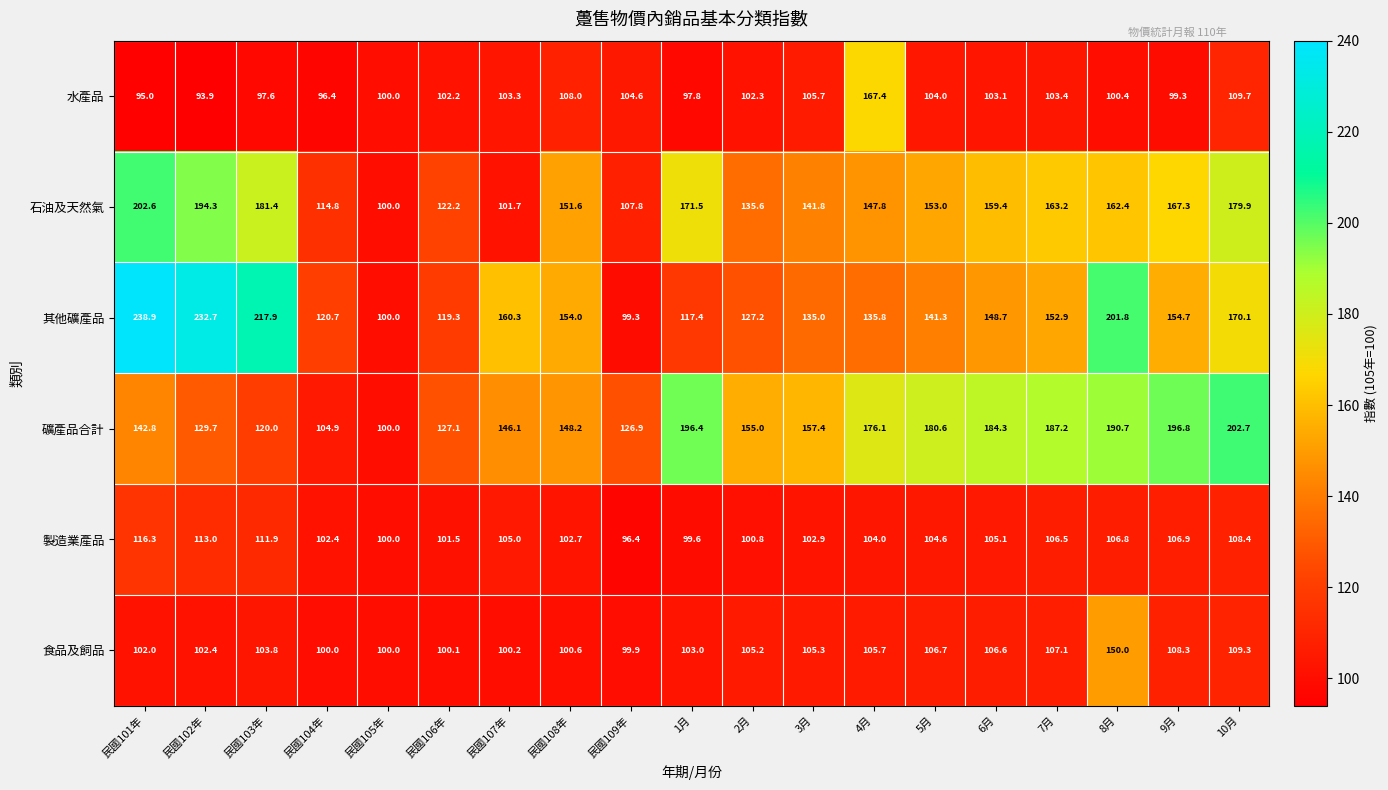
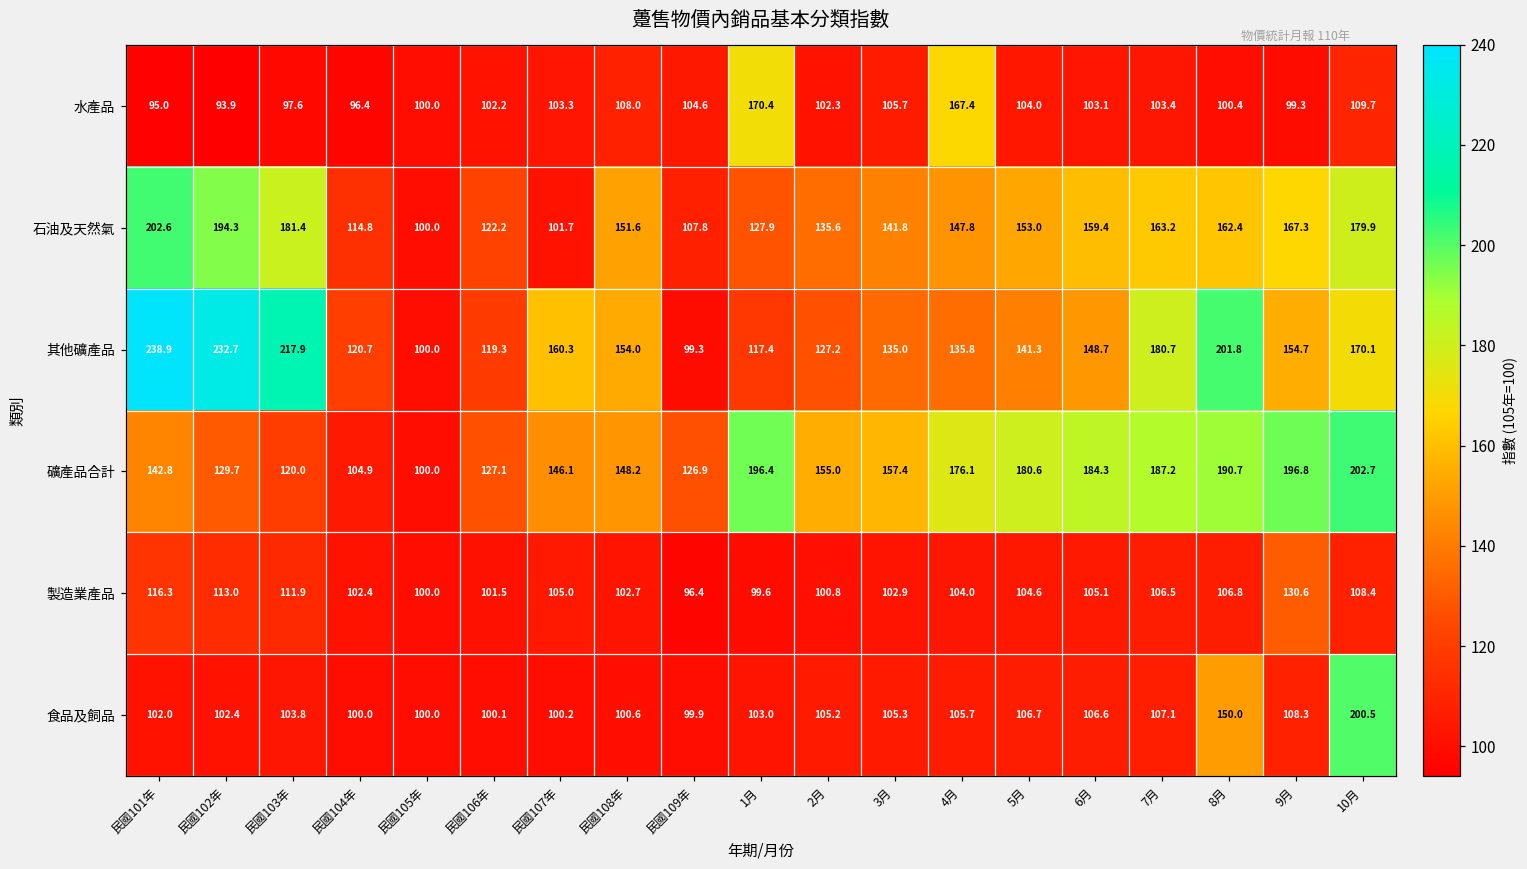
  {
    "水產品": {
      "民國101年": 95.0,
      "民國102年": 93.9,
      "民國103年": 97.6,
      "民國104年": 96.4,
      "民國105年": 100.0,
      "民國106年": 102.2,
      "民國107年": 103.3,
      "民國108年": 108.0,
      "民國109年": 104.6,
-     "1月": 97.8,
+     "1月": 170.4,
      "2月": 102.3,
      "3月": 105.7,
      "4月": 167.4,
      "5月": 104.0,
      "6月": 103.1,
      "7月": 103.4,
      "8月": 100.4,
      "9月": 99.3,
      "10月": 109.7
    },
    "石油及天然氣": {
      "民國101年": 202.6,
      "民國102年": 194.3,
      "民國103年": 181.4,
      "民國104年": 114.8,
      "民國105年": 100.0,
      "民國106年": 122.2,
      "民國107年": 101.7,
      "民國108年": 151.6,
      "民國109年": 107.8,
-     "1月": 171.5,
+     "1月": 127.9,
      "2月": 135.6,
      "3月": 141.8,
      "4月": 147.8,
      "5月": 153.0,
      "6月": 159.4,
      "7月": 163.2,
      "8月": 162.4,
      "9月": 167.3,
      "10月": 179.9
    },
    "其他礦產品": {
      "民國101年": 238.9,
      "民國102年": 232.7,
      "民國103年": 217.9,
      "民國104年": 120.7,
      "民國105年": 100.0,
      "民國106年": 119.3,
      "民國107年": 160.3,
      "民國108年": 154.0,
      "民國109年": 99.3,
      "1月": 117.4,
      "2月": 127.2,
      "3月": 135.0,
      "4月": 135.8,
      "5月": 141.3,
      "6月": 148.7,
-     "7月": 152.9,
+     "7月": 180.7,
      "8月": 201.8,
      "9月": 154.7,
      "10月": 170.1
    },
    "礦產品合計": {
      "民國101年": 142.8,
      "民國102年": 129.7,
      "民國103年": 120.0,
      "民國104年": 104.9,
      "民國105年": 100.0,
      "民國106年": 127.1,
      "民國107年": 146.1,
      "民國108年": 148.2,
      "民國109年": 126.9,
      "1月": 196.4,
      "2月": 155.0,
      "3月": 157.4,
      "4月": 176.1,
      "5月": 180.6,
      "6月": 184.3,
      "7月": 187.2,
      "8月": 190.7,
      "9月": 196.8,
      "10月": 202.7
    },
    "製造業產品": {
      "民國101年": 116.3,
      "民國102年": 113.0,
      "民國103年": 111.9,
      "民國104年": 102.4,
      "民國105年": 100.0,
      "民國106年": 101.5,
      "民國107年": 105.0,
      "民國108年": 102.7,
      "民國109年": 96.4,
      "1月": 99.6,
      "2月": 100.8,
      "3月": 102.9,
      "4月": 104.0,
      "5月": 104.6,
      "6月": 105.1,
      "7月": 106.5,
      "8月": 106.8,
-     "9月": 106.9,
+     "9月": 130.6,
      "10月": 108.4
    },
    "食品及飼品": {
      "民國101年": 102.0,
      "民國102年": 102.4,
      "民國103年": 103.8,
      "民國104年": 100.0,
      "民國105年": 100.0,
      "民國106年": 100.1,
      "民國107年": 100.2,
      "民國108年": 100.6,
      "民國109年": 99.9,
      "1月": 103.0,
      "2月": 105.2,
      "3月": 105.3,
      "4月": 105.7,
      "5月": 106.7,
      "6月": 106.6,
      "7月": 107.1,
      "8月": 150.0,
      "9月": 108.3,
-     "10月": 109.3
+     "10月": 200.5
    }
  }
